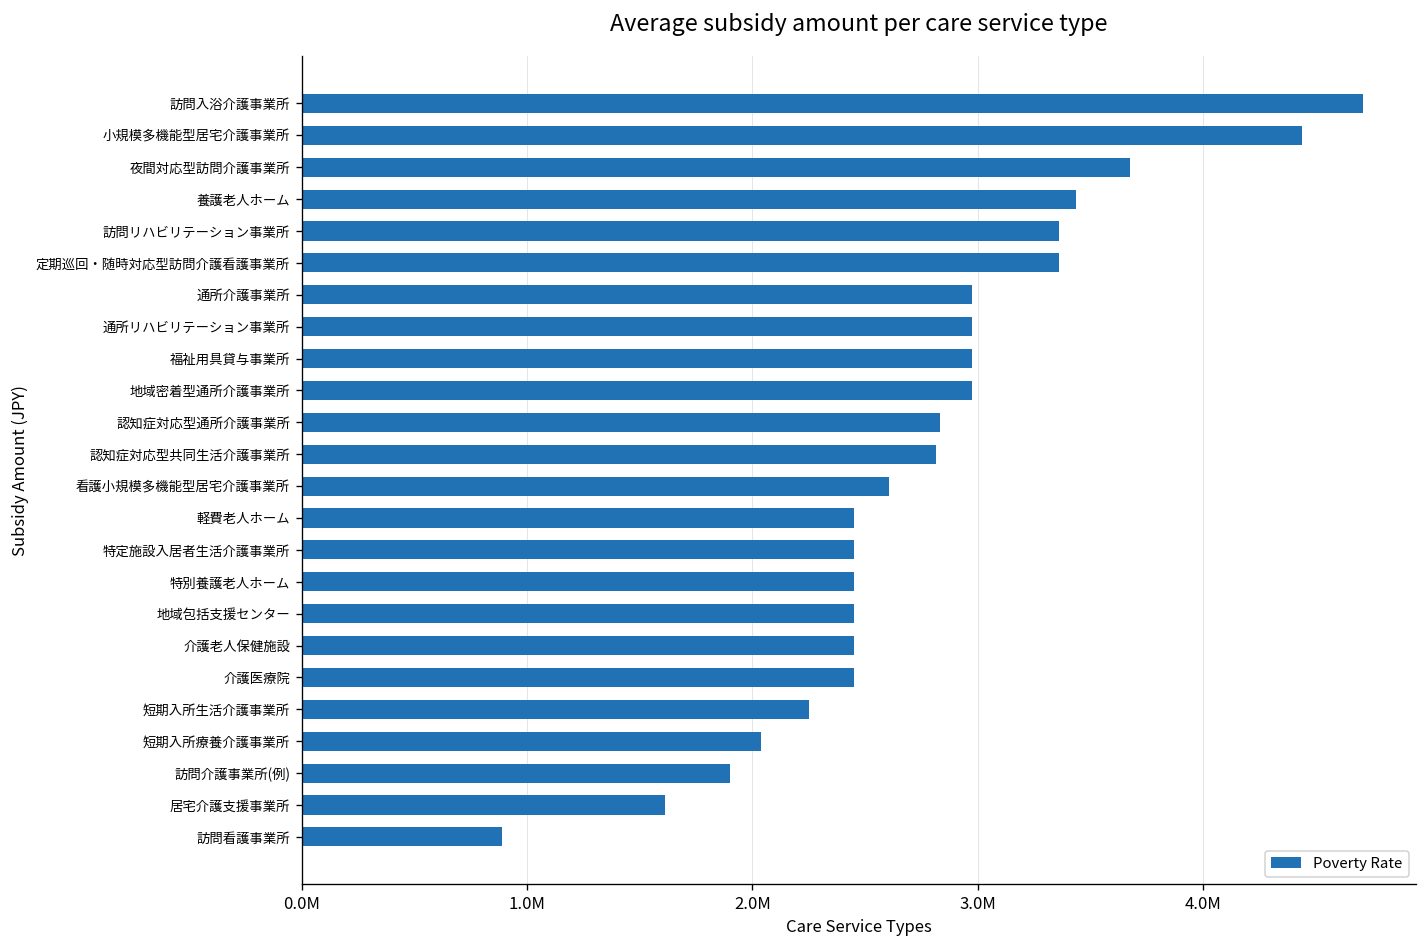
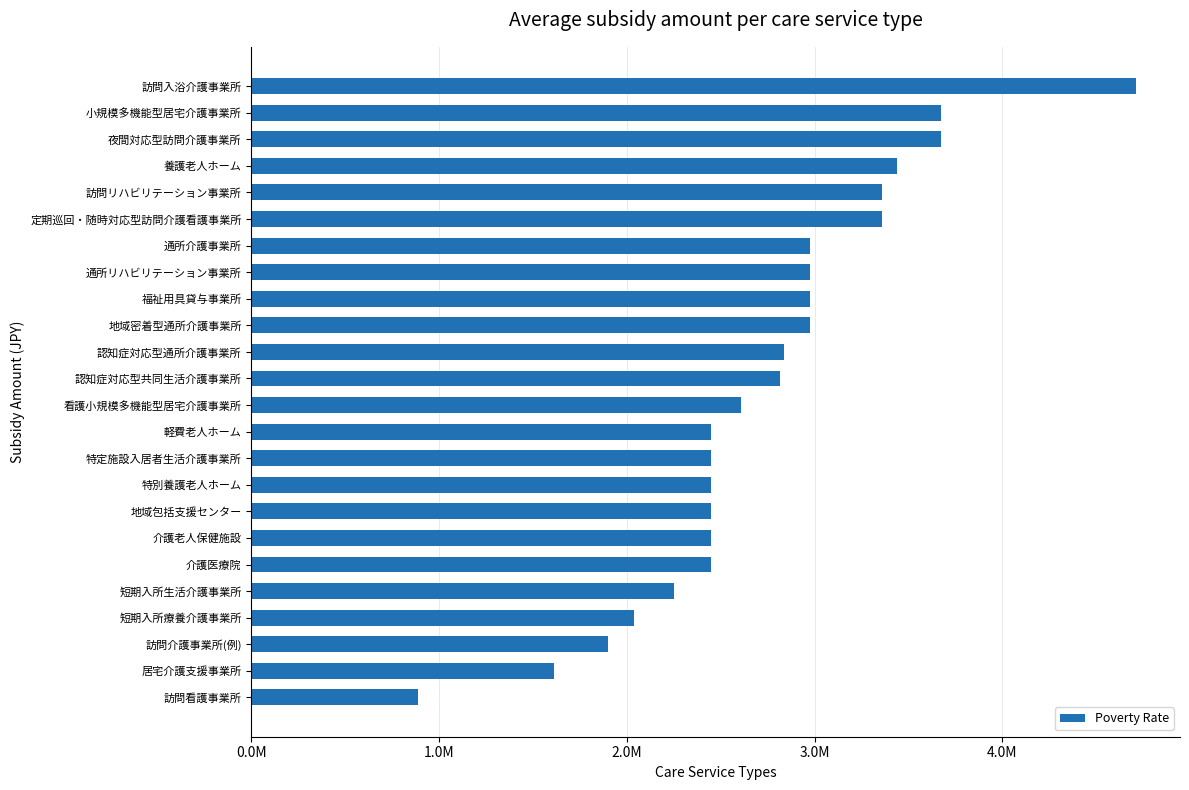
  {
    "訪問入浴介護事業所": 4710000,
-   "小規模多機能型居宅介護事業所": 4440000,
+   "小規模多機能型居宅介護事業所": 3680000,
    "夜間対応型訪問介護事業所": 3680000,
    "養護老人ホーム": 3440000,
    "訪問リハビリテーション事業所": 3360000,
    "定期巡回・随時対応型訪問介護看護事業所": 3360000,
    "通所介護事業所": 2980000,
    "通所リハビリテーション事業所": 2980000,
    "福祉用具貸与事業所": 2980000,
    "地域密着型通所介護事業所": 2980000,
    "認知症対応型通所介護事業所": 2830000,
    "認知症対応型共同生活介護事業所": 2820000,
    "看護小規模多機能型居宅介護事業所": 2610000,
    "軽費老人ホーム": 2450000,
    "特定施設入居者生活介護事業所": 2450000,
    "特別養護老人ホーム": 2450000,
    "地域包括支援センター": 2450000,
    "介護老人保健施設": 2450000,
    "介護医療院": 2450000,
    "短期入所生活介護事業所": 2250000,
    "短期入所療養介護事業所": 2040000,
    "訪問介護事業所(例)": 1900000,
    "居宅介護支援事業所": 1610000,
    "訪問看護事業所": 890000
  }
